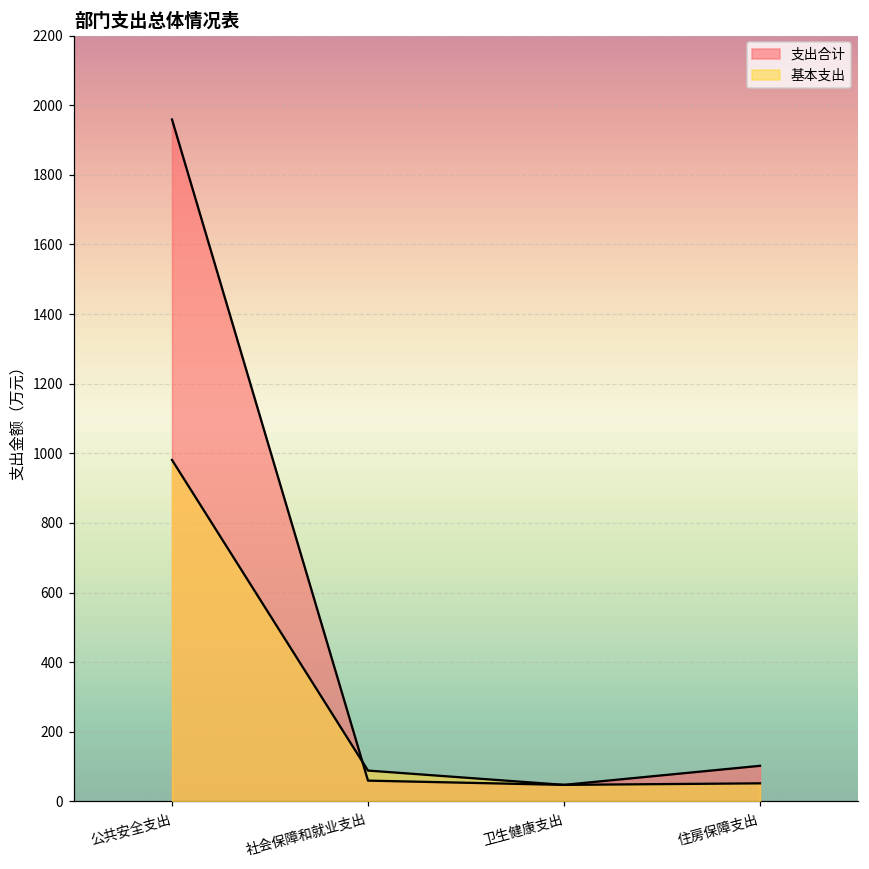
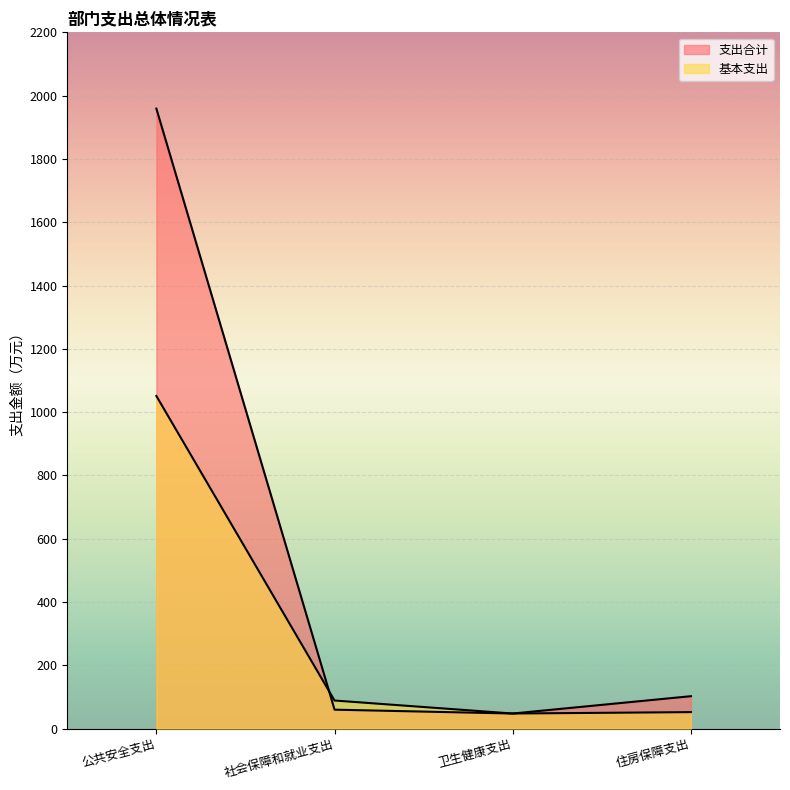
  {
    "支出合计": {
      "公共安全支出": 1960,
      "社会保障和就业支出": 60,
      "住房保障支出": 100
    },
    "基本支出": {
-     "公共安全支出": 980,
+     "公共安全支出": 1050,
      "社会保障和就业支出": 90,
      "住房保障支出": 50
    }
  }
